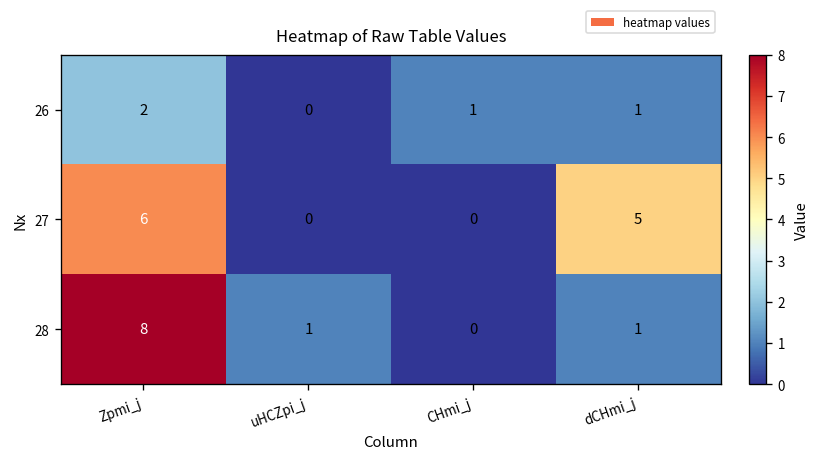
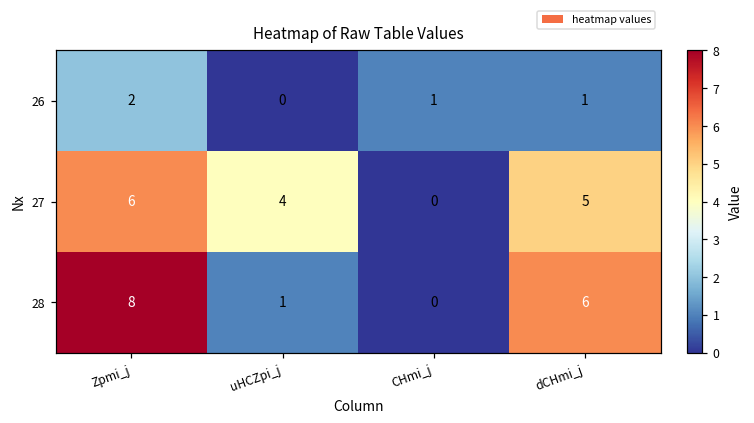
  {
    "26": {
      "Zpmi_j": 2,
      "uHCZpi_j": 0,
      "CHmi_j": 1,
      "dCHmi_j": 1
    },
    "27": {
      "Zpmi_j": 6,
-     "uHCZpi_j": 0,
+     "uHCZpi_j": 4,
      "CHmi_j": 0,
      "dCHmi_j": 5
    },
    "28": {
      "Zpmi_j": 8,
      "uHCZpi_j": 1,
      "CHmi_j": 0,
-     "dCHmi_j": 1
+     "dCHmi_j": 6
    }
  }
